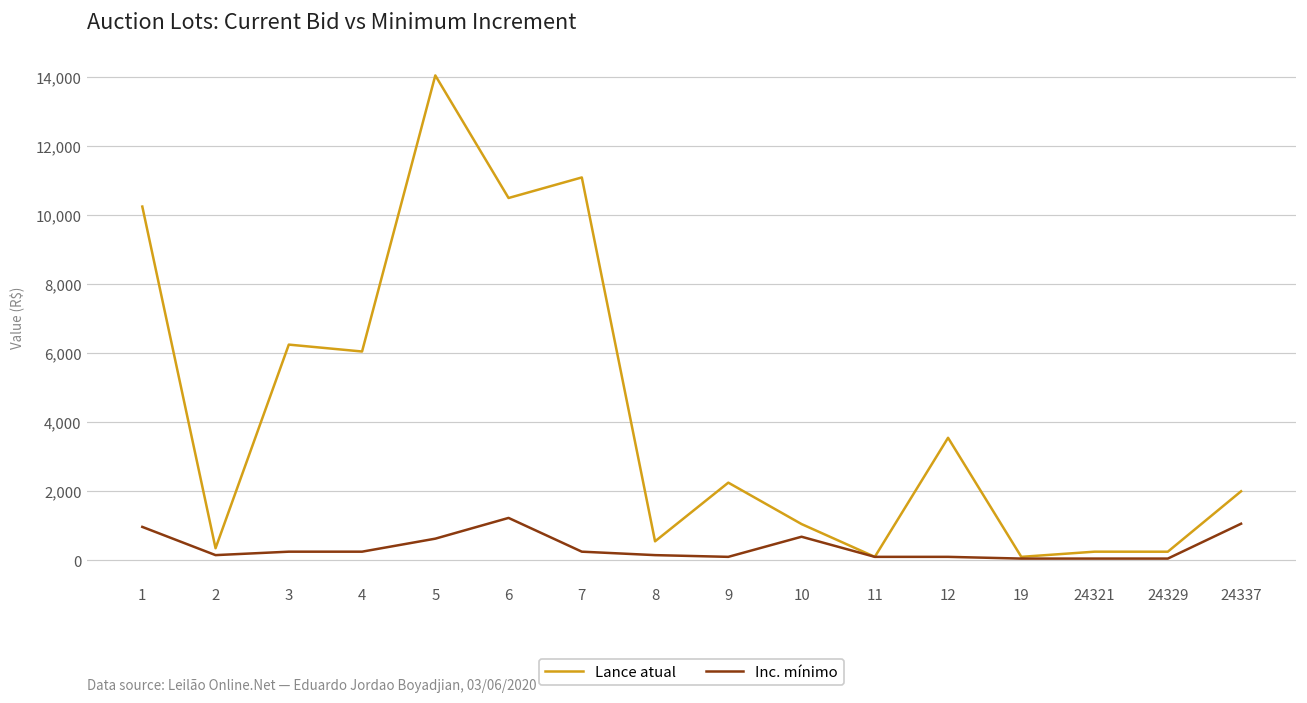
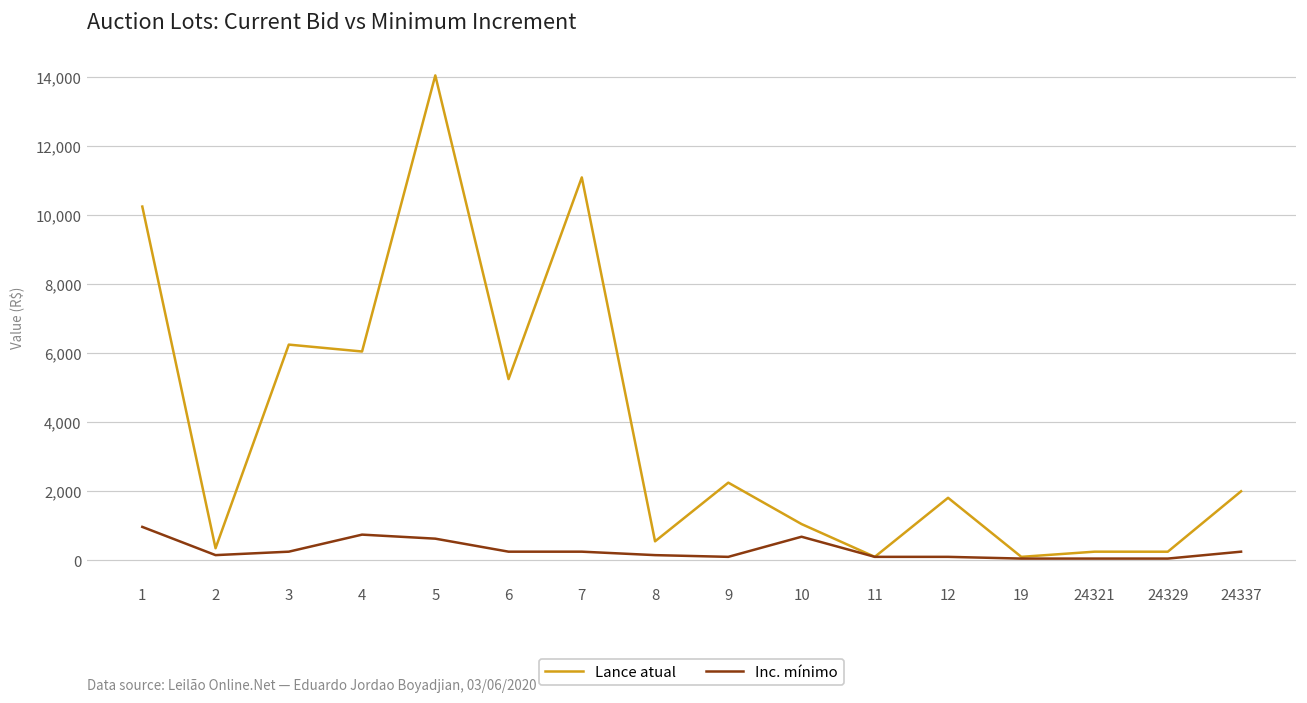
  {
    "Lance atual": {
      "1": "10,300",
      "2": "400",
      "3": "6,300",
      "4": "6,100",
      "5": "14,100",
-     "6": "10,500",
+     "6": "5,300",
      "7": "11,100",
      "8": "600",
      "9": "2,300",
      "10": "1,100",
-     "12": "3,600",
+     "12": "1,800",
      "24321": "300",
      "24329": "200",
      "24337": "2,000"
    },
    "Inc. mínimo": {
      "1": "1,000",
      "2": "200",
      "3": "300",
-     "4": "300",
+     "4": "700",
      "5": "600",
-     "6": "1,200",
+     "6": "300",
      "7": "300",
      "8": "200",
      "9": "100",
      "10": "700",
      "12": "100",
      "24321": "100",
      "24329": "100",
-     "24337": "1,100"
+     "24337": "300"
    }
  }
